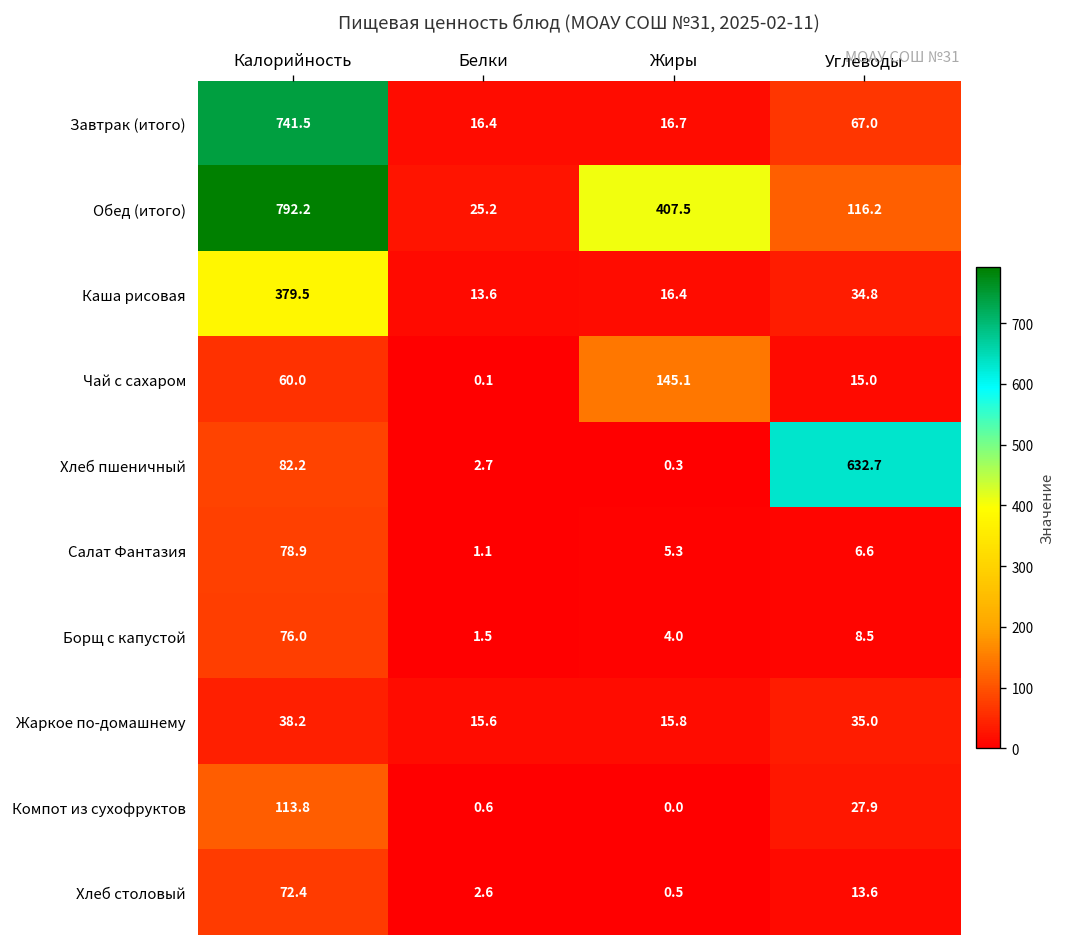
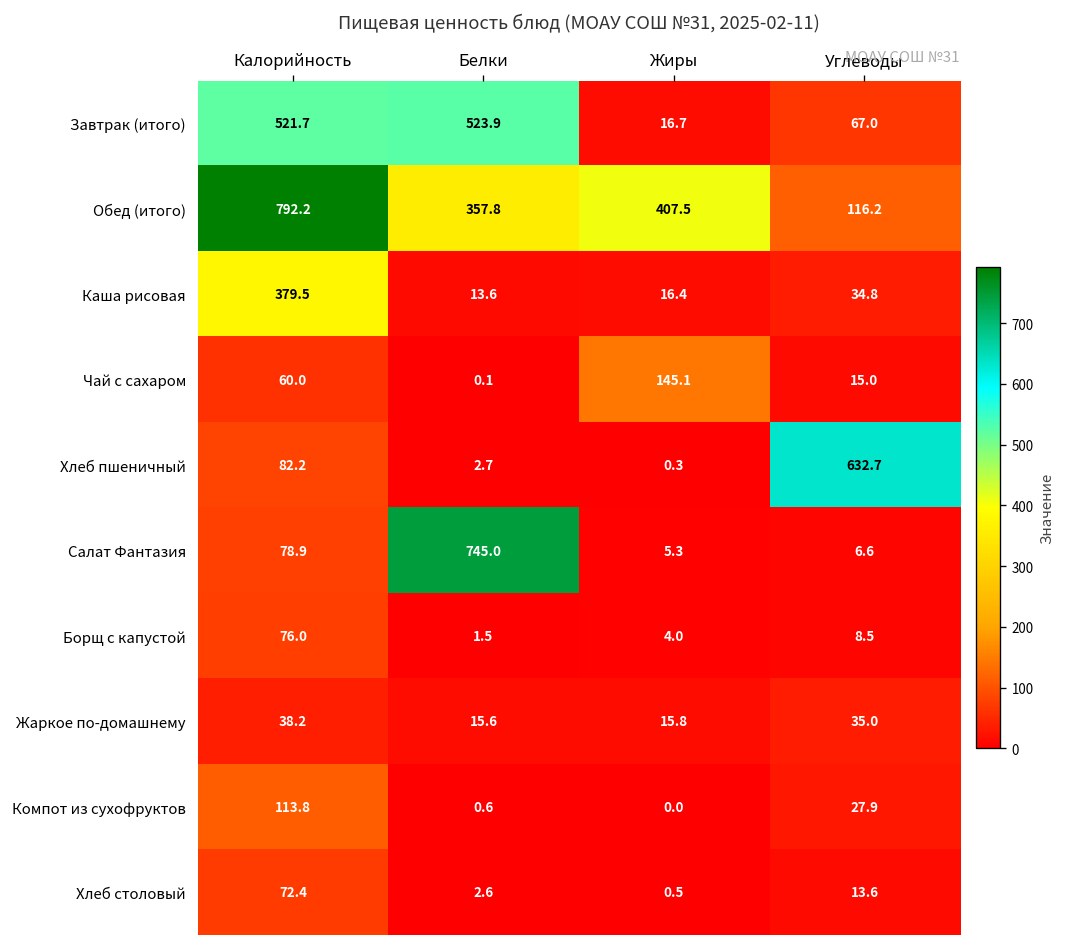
  {
    "Завтрак (итого)": {
-     "Калорийность": 741.5,
-     "Белки": 16.4,
+     "Калорийность": 521.7,
+     "Белки": 523.9,
      "Жиры": 16.7,
      "Углеводы": 67.0
    },
    "Обед (итого)": {
      "Калорийность": 792.2,
-     "Белки": 25.2,
+     "Белки": 357.8,
      "Жиры": 407.5,
      "Углеводы": 116.2
    },
    "Каша рисовая": {
      "Калорийность": 379.5,
      "Белки": 13.6,
      "Жиры": 16.4,
      "Углеводы": 34.8
    },
    "Чай с сахаром": {
      "Калорийность": 60.0,
      "Белки": 0.1,
      "Жиры": 145.1,
      "Углеводы": 15.0
    },
    "Хлеб пшеничный": {
      "Калорийность": 82.2,
      "Белки": 2.7,
      "Жиры": 0.3,
      "Углеводы": 632.7
    },
    "Салат Фантазия": {
      "Калорийность": 78.9,
-     "Белки": 1.1,
+     "Белки": 745.0,
      "Жиры": 5.3,
      "Углеводы": 6.6
    },
    "Борщ с капустой": {
      "Калорийность": 76.0,
      "Белки": 1.5,
      "Жиры": 4.0,
      "Углеводы": 8.5
    },
    "Жаркое по-домашнему": {
      "Калорийность": 38.2,
      "Белки": 15.6,
      "Жиры": 15.8,
      "Углеводы": 35.0
    },
    "Компот из сухофруктов": {
      "Калорийность": 113.8,
      "Белки": 0.6,
      "Жиры": 0.0,
      "Углеводы": 27.9
    },
    "Хлеб столовый": {
      "Калорийность": 72.4,
      "Белки": 2.6,
      "Жиры": 0.5,
      "Углеводы": 13.6
    }
  }
